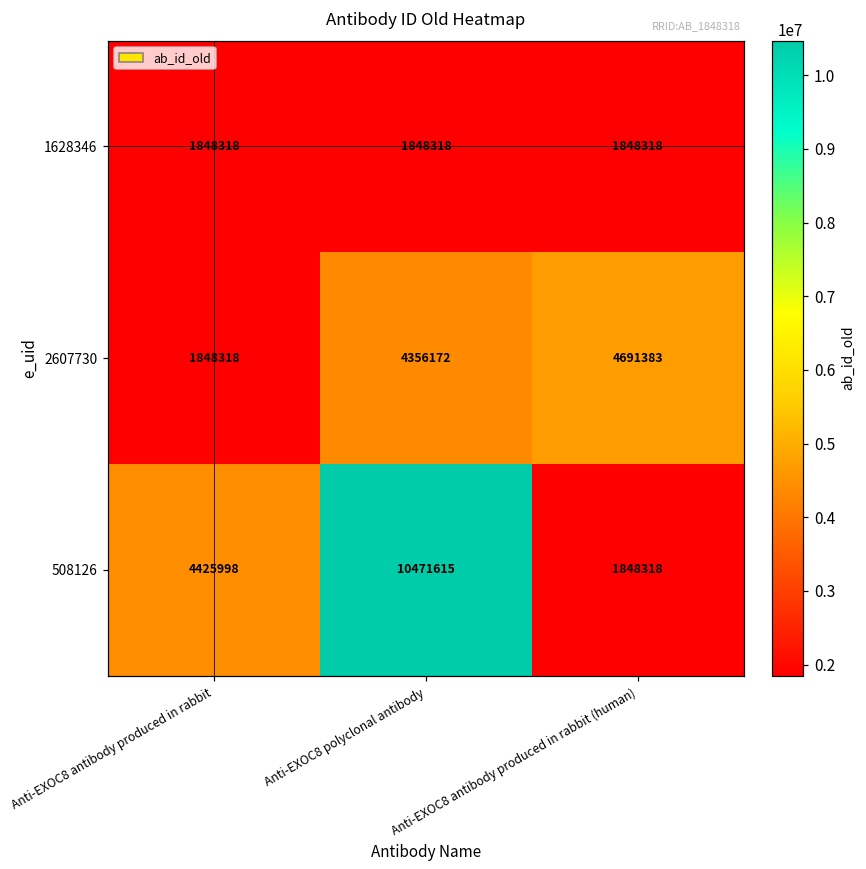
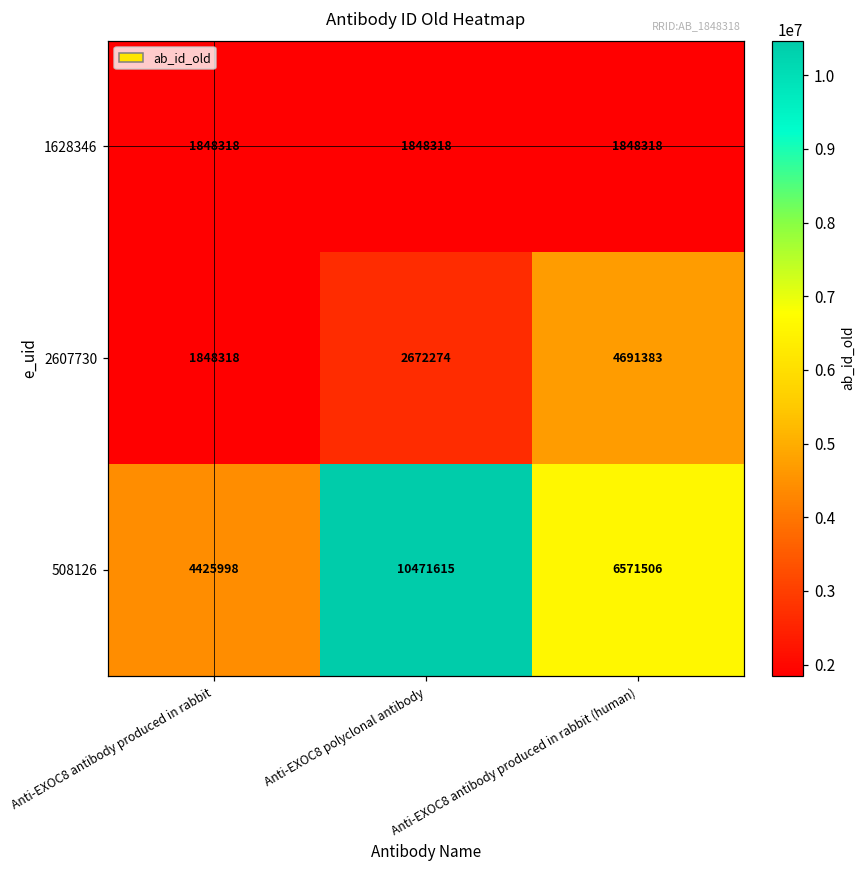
  {
    "1628346": {
      "Anti-EXOC8 antibody produced in rabbit": 1848318,
      "Anti-EXOC8 polyclonal antibody": 1848318,
      "Anti-EXOC8 antibody produced in rabbit (human)": 1848318
    },
    "2607730": {
      "Anti-EXOC8 antibody produced in rabbit": 1848318,
-     "Anti-EXOC8 polyclonal antibody": 4356172,
+     "Anti-EXOC8 polyclonal antibody": 2672274,
      "Anti-EXOC8 antibody produced in rabbit (human)": 4691383
    },
    "508126": {
      "Anti-EXOC8 antibody produced in rabbit": 4425998,
      "Anti-EXOC8 polyclonal antibody": 10471615,
-     "Anti-EXOC8 antibody produced in rabbit (human)": 1848318
+     "Anti-EXOC8 antibody produced in rabbit (human)": 6571506
    }
  }
